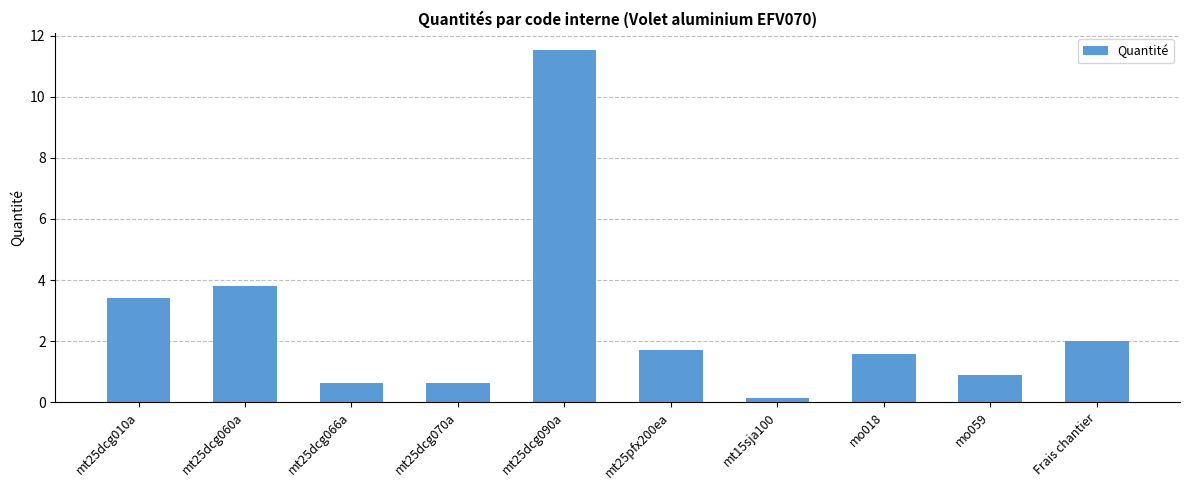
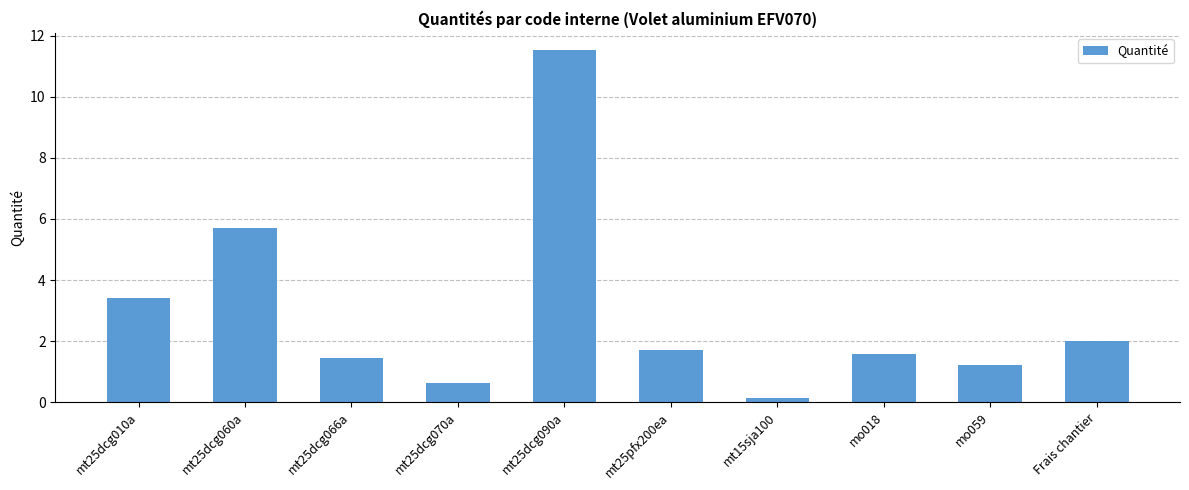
  {
    "mt25dcg010a": 3.4,
-   "mt25dcg060a": 3.8,
-   "mt25dcg066a": 0.6,
+   "mt25dcg060a": 5.7,
+   "mt25dcg066a": 1.5,
    "mt25dcg070a": 0.6,
    "mt25dcg090a": 11.5,
    "mt25pfx200ea": 1.7,
    "mt15sja100": 0.1,
    "mo018": 1.6,
-   "mo059": 0.9,
+   "mo059": 1.2,
    "Frais chantier": 2.0
  }
